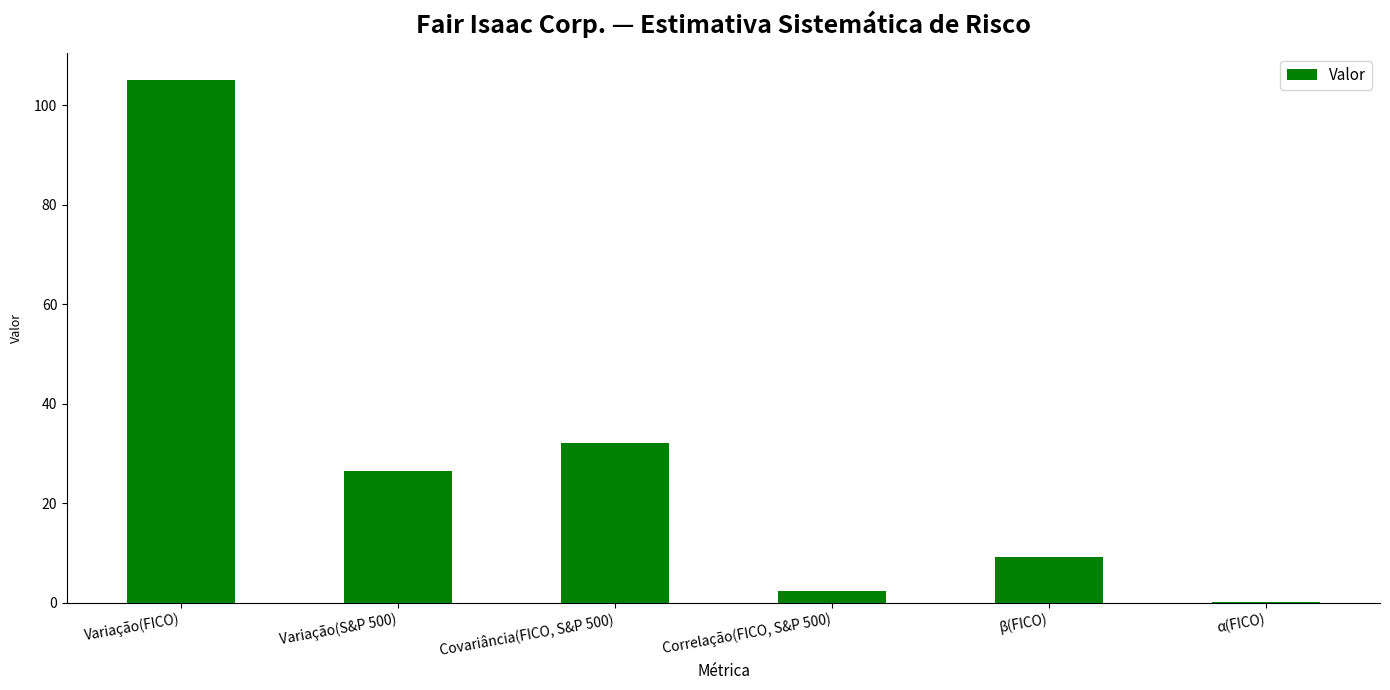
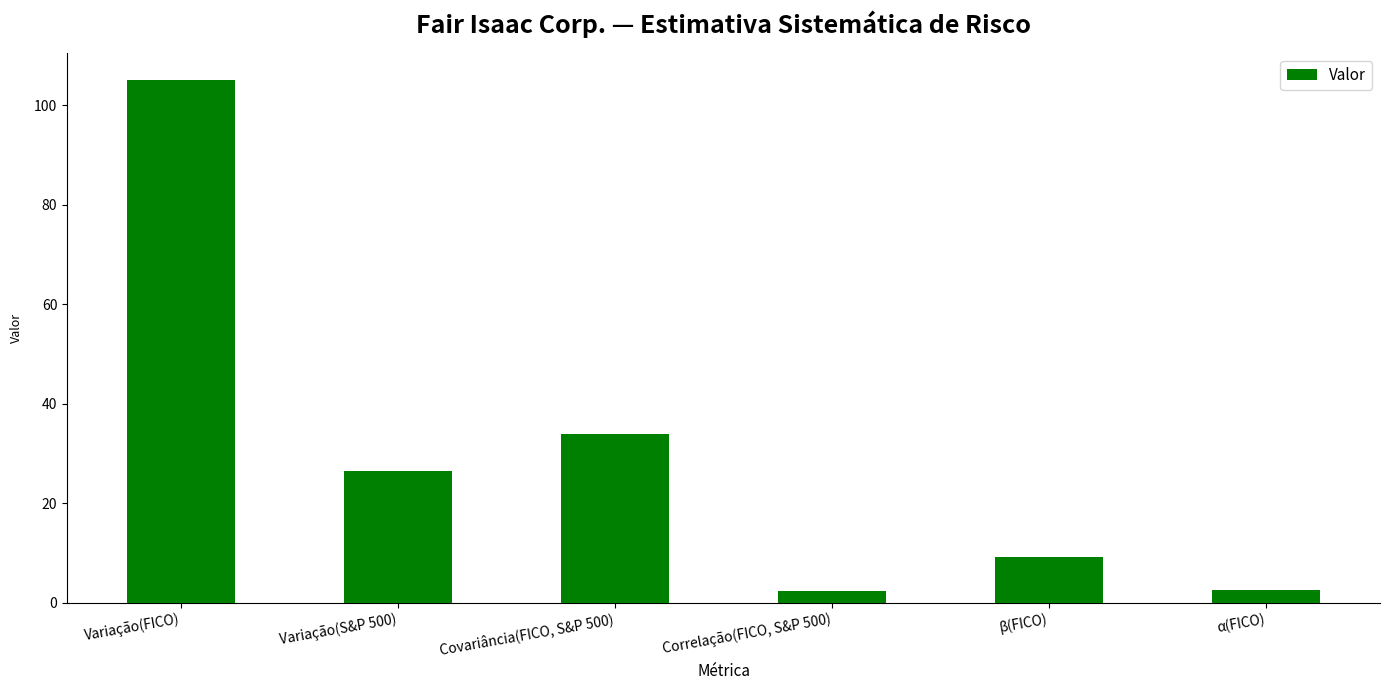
  {
    "Variação(FICO)": 105,
    "Variação(S&P 500)": 27,
-   "Covariância(FICO, S&P 500)": 32,
+   "Covariância(FICO, S&P 500)": 34,
    "Correlação(FICO, S&P 500)": 2,
    "β(FICO)": 9,
-   "α(FICO)": 0
+   "α(FICO)": 3
  }
